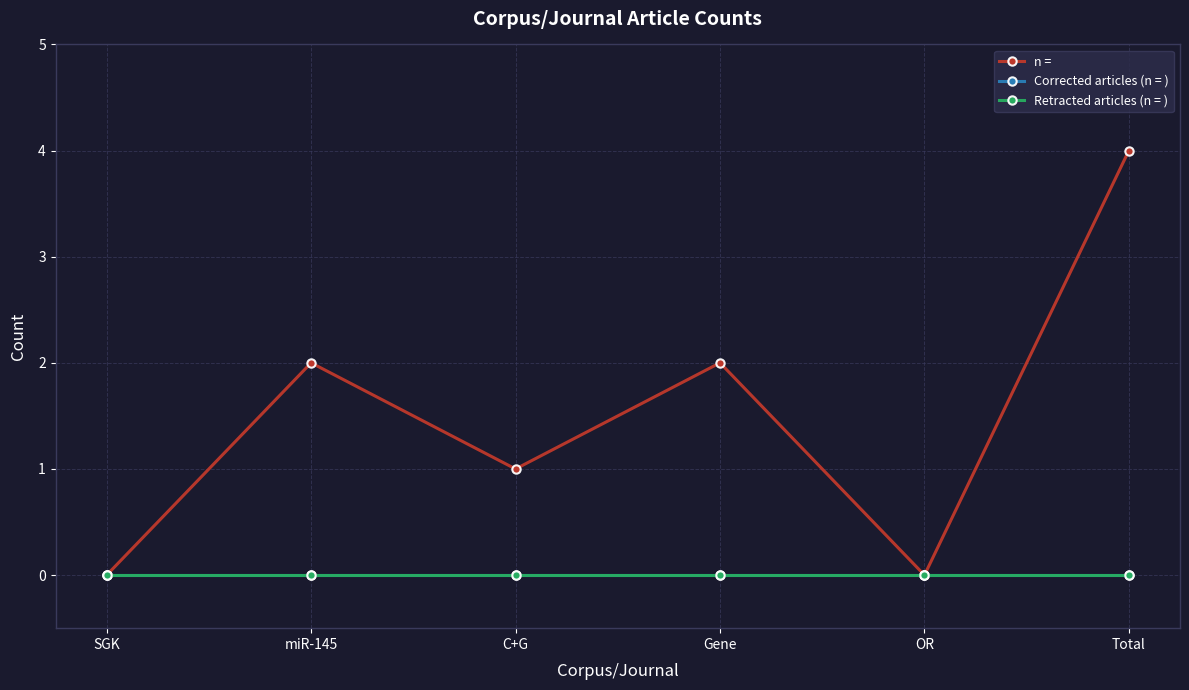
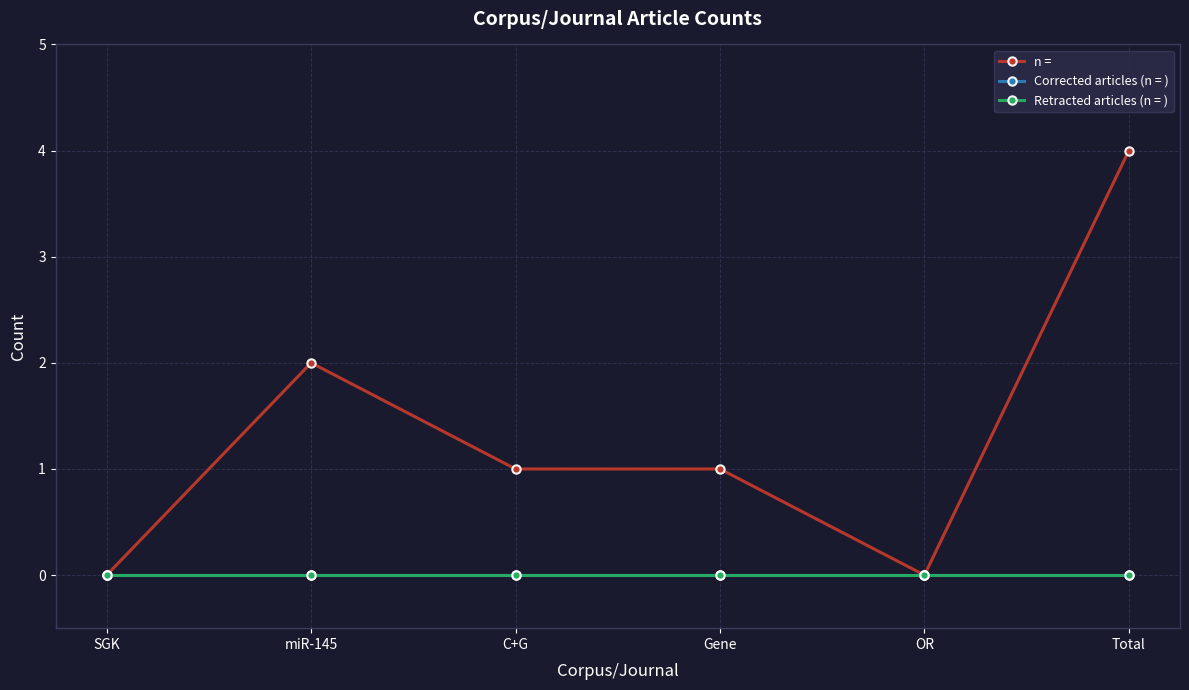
  {
    "n =": {
      "miR-145": 2,
      "C+G": 1,
-     "Gene": 2,
+     "Gene": 1,
      "Total": 4
    },
    "Retracted articles (n = )": {
      "miR-145": 0,
      "C+G": 0,
      "Gene": 0,
      "Total": 0
    }
  }
